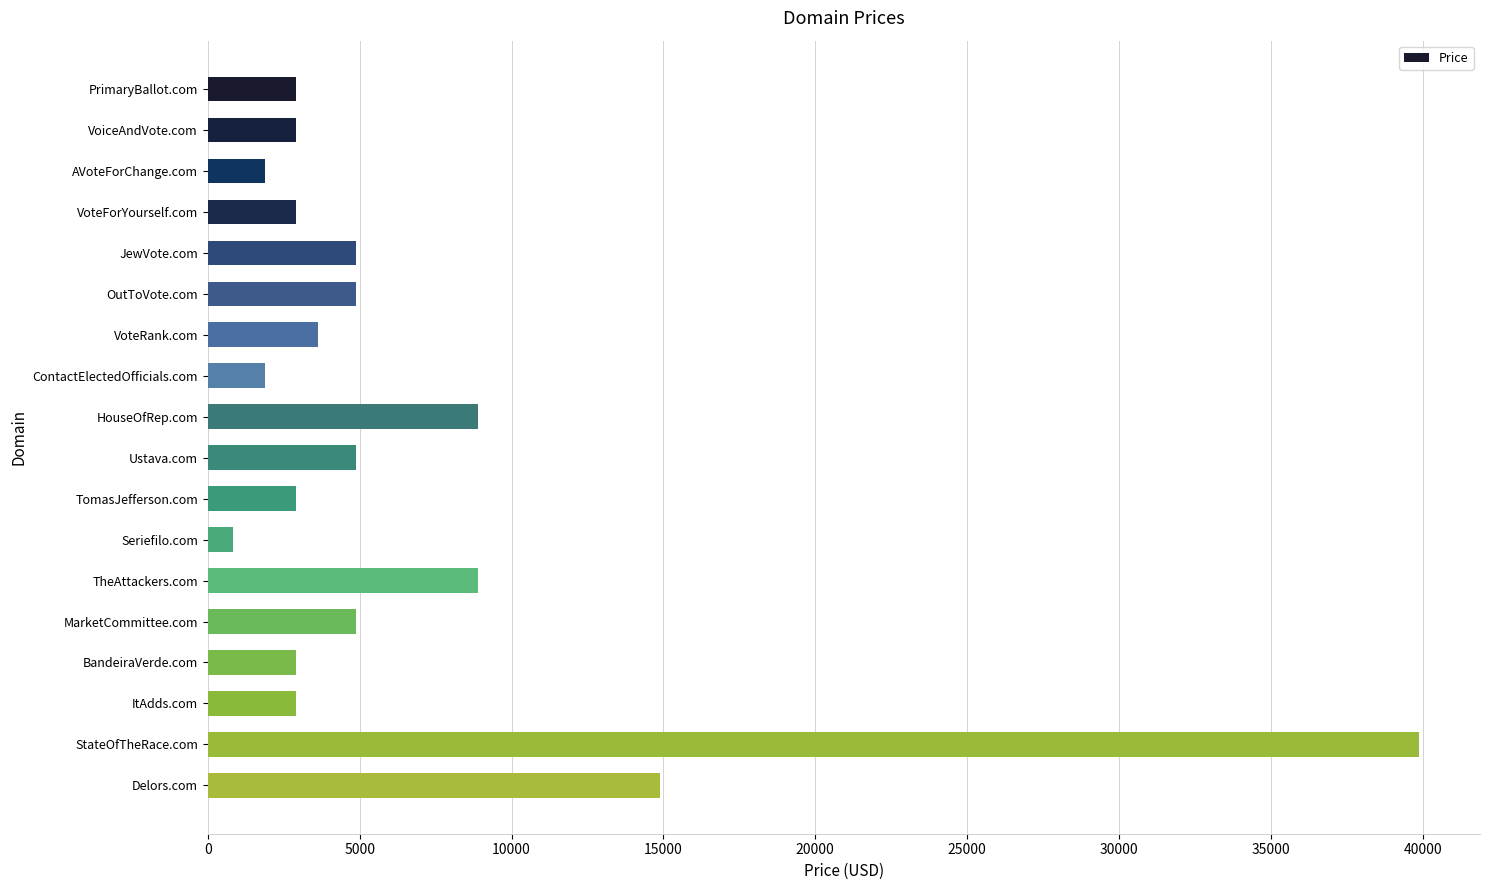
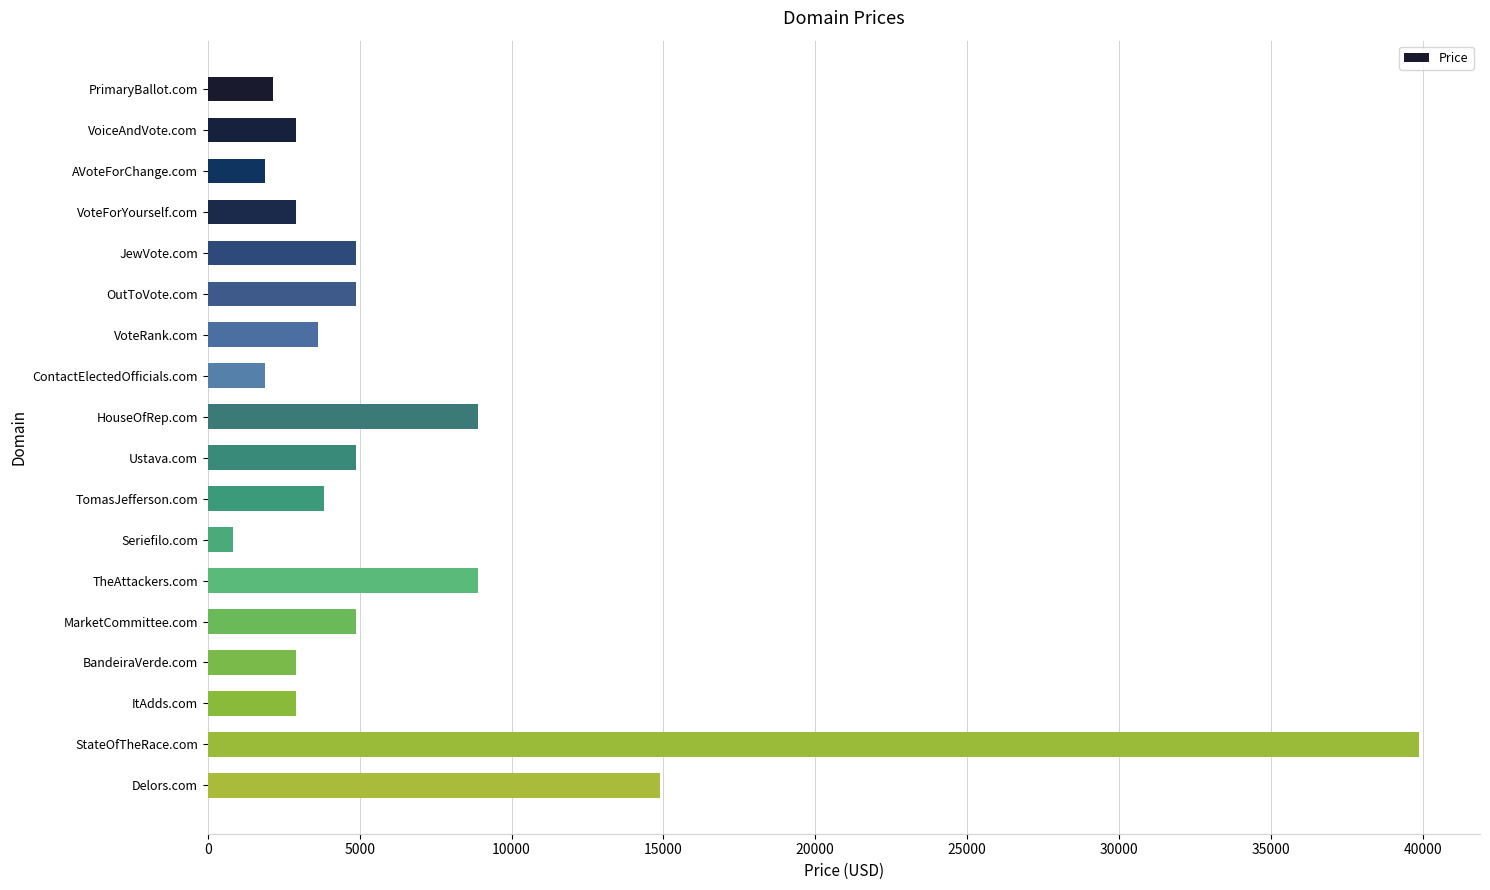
  {
-   "PrimaryBallot.com": 2900,
+   "PrimaryBallot.com": 2200,
    "VoiceAndVote.com": 2900,
    "AVoteForChange.com": 1900,
    "VoteForYourself.com": 2900,
    "JewVote.com": 4900,
    "OutToVote.com": 4900,
    "VoteRank.com": 3600,
    "ContactElectedOfficials.com": 1900,
    "HouseOfRep.com": 8900,
    "Ustava.com": 4900,
-   "TomasJefferson.com": 2900,
+   "TomasJefferson.com": 3800,
    "Seriefilo.com": 800,
    "TheAttackers.com": 8900,
    "MarketCommittee.com": 4900,
    "BandeiraVerde.com": 2900,
    "ItAdds.com": 2900,
    "StateOfTheRace.com": 39900,
    "Delors.com": 14900
  }
